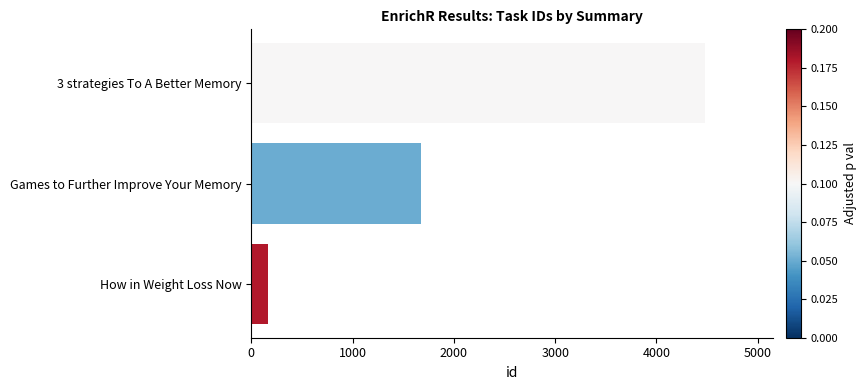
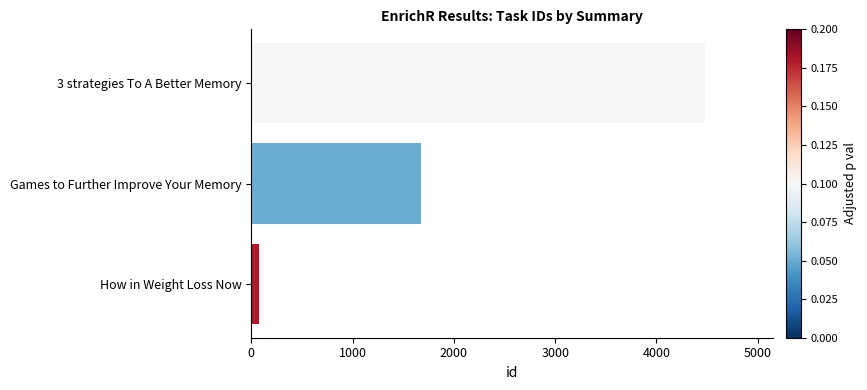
  {
    "3 strategies To A Better Memory": 4480,
    "Games to Further Improve Your Memory": 1670,
-   "How in Weight Loss Now": 170
+   "How in Weight Loss Now": 70
  }
